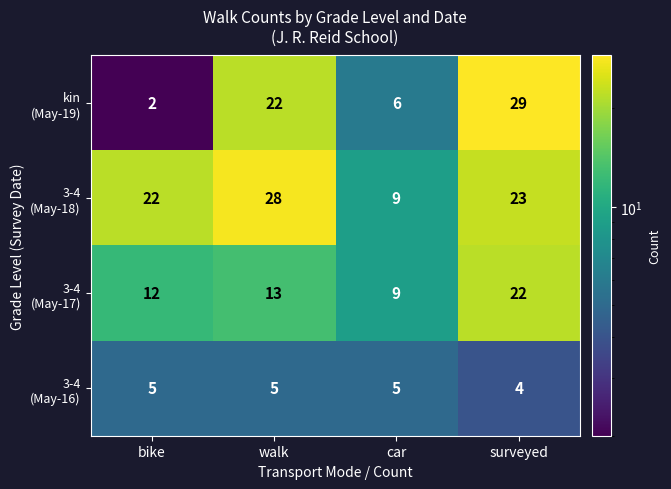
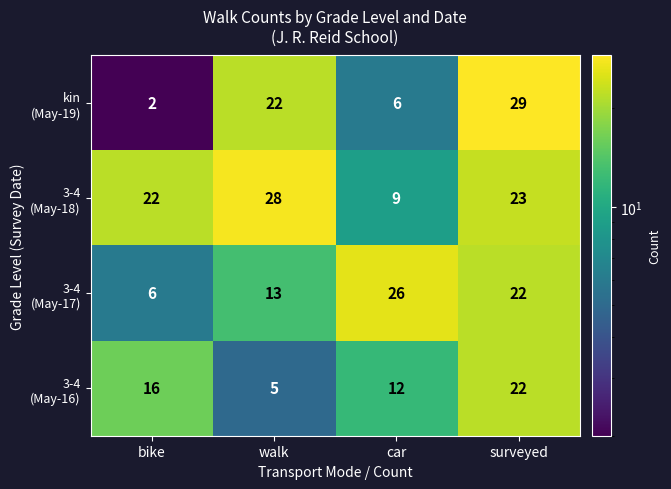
  {
    "kin (May-19)": {
      "bike": 2,
      "walk": 22,
      "car": 6,
      "surveyed": 29
    },
    "3-4 (May-18)": {
      "bike": 22,
      "walk": 28,
      "car": 9,
      "surveyed": 23
    },
    "3-4 (May-17)": {
-     "bike": 12,
+     "bike": 6,
      "walk": 13,
-     "car": 9,
+     "car": 26,
      "surveyed": 22
    },
    "3-4 (May-16)": {
-     "bike": 5,
+     "bike": 16,
      "walk": 5,
-     "car": 5,
-     "surveyed": 4
+     "car": 12,
+     "surveyed": 22
    }
  }
